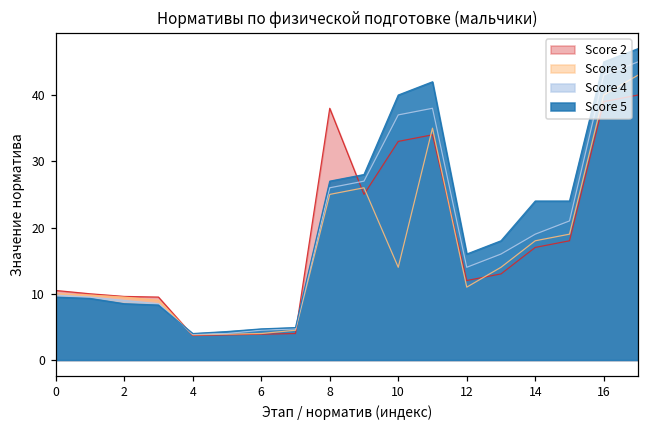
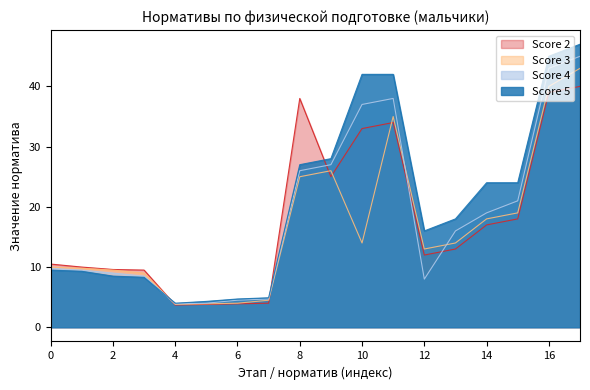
  {
    "Score 2": {
      "0": 11,
      "8": 38,
      "10": 33,
      "12": 12,
      "14": 17
    },
    "Score 3": {
      "8": 25,
      "10": 14,
-     "12": 11,
+     "12": 13,
      "14": 18
    },
    "Score 4": {
      "2": 9,
      "8": 26,
      "10": 37,
-     "12": 14,
+     "12": 8,
      "14": 19
    },
    "Score 5": {
      "2": 9,
      "8": 27,
-     "10": 40,
+     "10": 42,
      "12": 16,
      "14": 24
    }
  }
